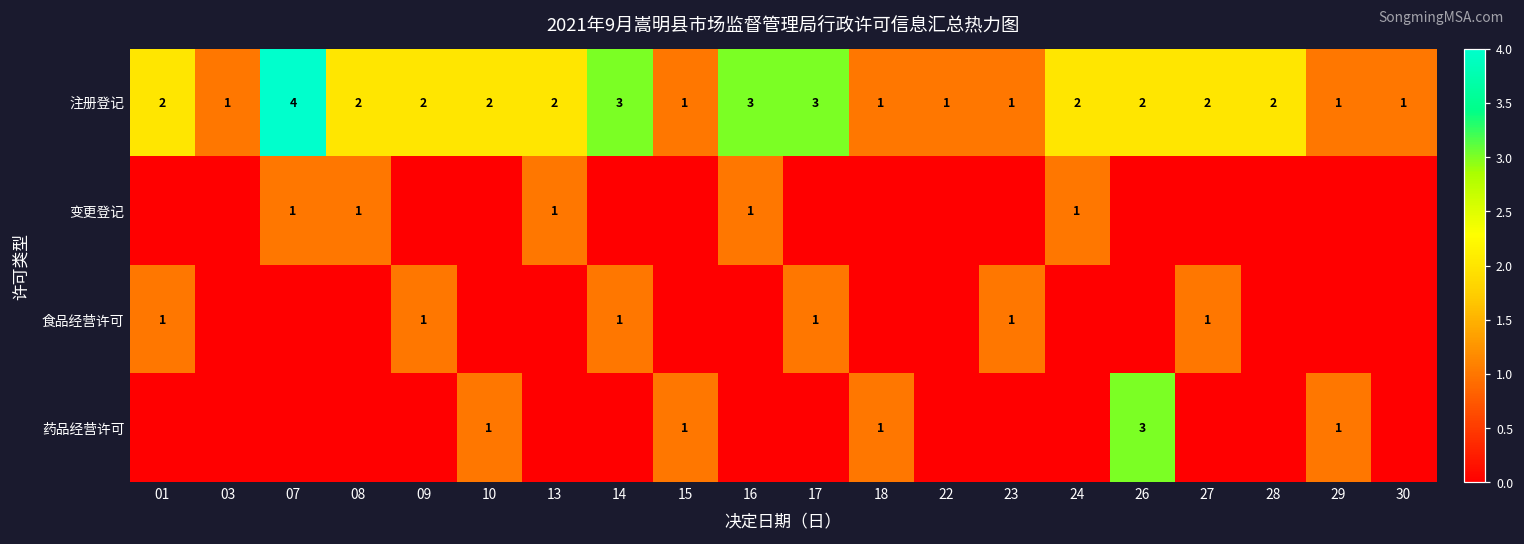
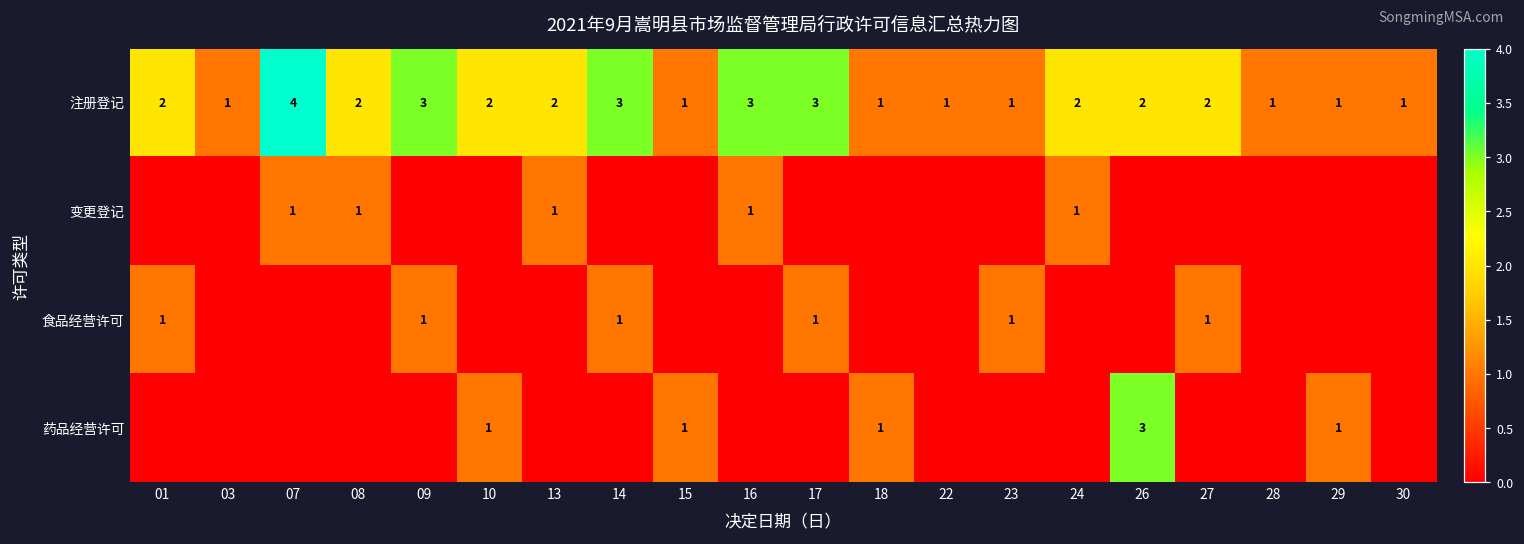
  {
    "注册登记": {
      "01": 2,
      "03": 1,
      "07": 4,
      "08": 2,
-     "09": 2,
+     "09": 3,
      "10": 2,
      "13": 2,
      "14": 3,
      "15": 1,
      "16": 3,
      "17": 3,
      "18": 1,
      "22": 1,
      "23": 1,
      "24": 2,
      "26": 2,
      "27": 2,
-     "28": 2,
+     "28": 1,
      "29": 1,
      "30": 1
    },
    "变更登记": {
      "07": 1,
      "08": 1,
      "13": 1,
      "16": 1,
      "24": 1
    },
    "食品经营许可": {
      "01": 1,
      "09": 1,
      "14": 1,
      "17": 1,
      "23": 1,
      "27": 1
    },
    "药品经营许可": {
      "10": 1,
      "15": 1,
      "18": 1,
      "26": 3,
      "29": 1
    }
  }
